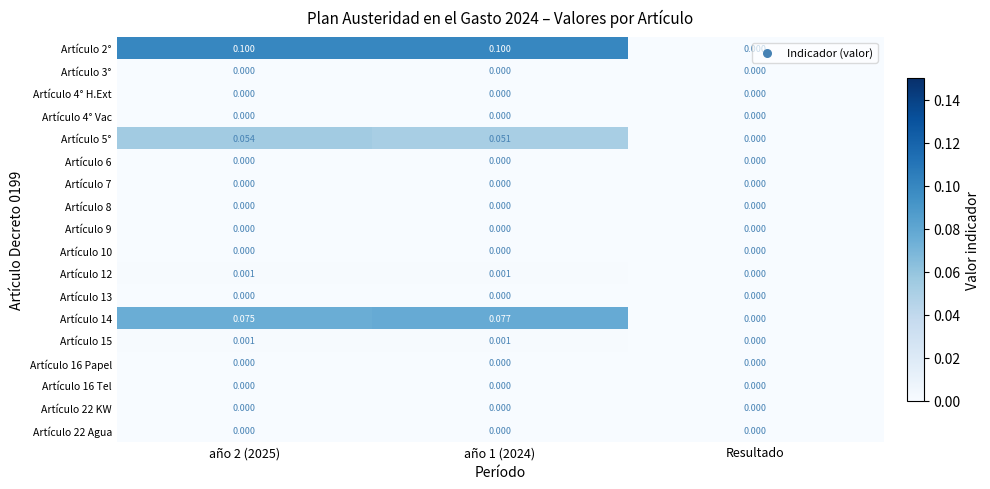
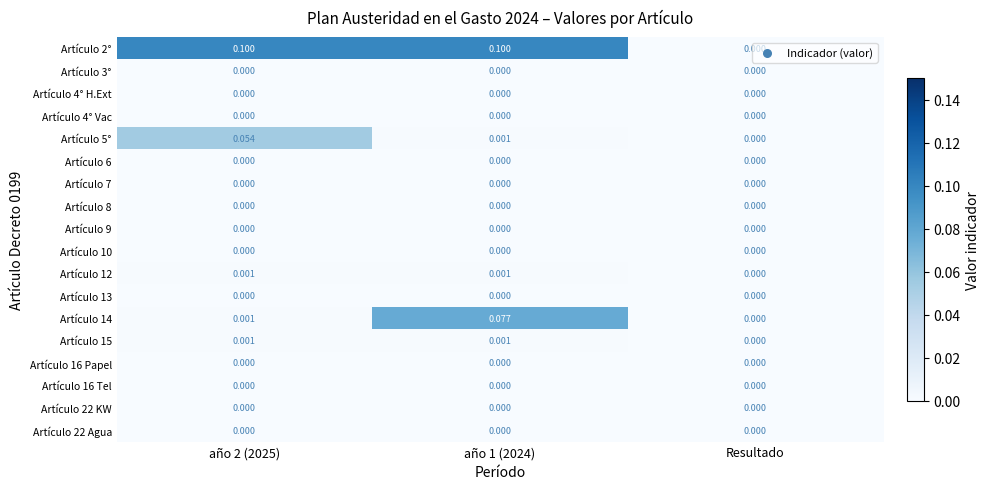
  {
    "Artículo 2°": {
      "año 2 (2025)": 0.100,
      "año 1 (2024)": 0.100
    },
    "Artículo 3°": {
      "año 2 (2025)": 0.000,
      "año 1 (2024)": 0.000,
      "Resultado": 0.000
    },
    "Artículo 4° H.Ext": {
      "año 2 (2025)": 0.000,
      "año 1 (2024)": 0.000,
      "Resultado": 0.000
    },
    "Artículo 4° Vac": {
      "año 2 (2025)": 0.000,
      "año 1 (2024)": 0.000,
      "Resultado": 0.000
    },
    "Artículo 5°": {
      "año 2 (2025)": 0.054,
-     "año 1 (2024)": 0.051,
+     "año 1 (2024)": 0.001,
      "Resultado": 0.000
    },
    "Artículo 6": {
      "año 2 (2025)": 0.000,
      "año 1 (2024)": 0.000,
      "Resultado": 0.000
    },
    "Artículo 7": {
      "año 2 (2025)": 0.000,
      "año 1 (2024)": 0.000,
      "Resultado": 0.000
    },
    "Artículo 8": {
      "año 2 (2025)": 0.000,
      "año 1 (2024)": 0.000,
      "Resultado": 0.000
    },
    "Artículo 9": {
      "año 2 (2025)": 0.000,
      "año 1 (2024)": 0.000,
      "Resultado": 0.000
    },
    "Artículo 10": {
      "año 2 (2025)": 0.000,
      "año 1 (2024)": 0.000,
      "Resultado": 0.000
    },
    "Artículo 12": {
      "año 2 (2025)": 0.001,
      "año 1 (2024)": 0.001,
      "Resultado": 0.000
    },
    "Artículo 13": {
      "año 2 (2025)": 0.000,
      "año 1 (2024)": 0.000,
      "Resultado": 0.000
    },
    "Artículo 14": {
-     "año 2 (2025)": 0.075,
+     "año 2 (2025)": 0.001,
      "año 1 (2024)": 0.077,
      "Resultado": 0.000
    },
    "Artículo 15": {
      "año 2 (2025)": 0.001,
      "año 1 (2024)": 0.001,
      "Resultado": 0.000
    },
    "Artículo 16 Papel": {
      "año 2 (2025)": 0.000,
      "año 1 (2024)": 0.000,
      "Resultado": 0.000
    },
    "Artículo 16 Tel": {
      "año 2 (2025)": 0.000,
      "año 1 (2024)": 0.000,
      "Resultado": 0.000
    },
    "Artículo 22 KW": {
      "año 2 (2025)": 0.000,
      "año 1 (2024)": 0.000,
      "Resultado": 0.000
    },
    "Artículo 22 Agua": {
      "año 2 (2025)": 0.000,
      "año 1 (2024)": 0.000,
      "Resultado": 0.000
    }
  }
